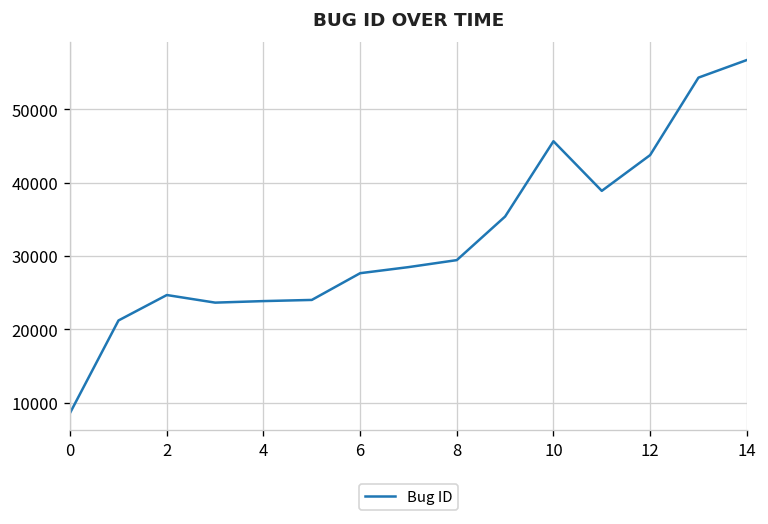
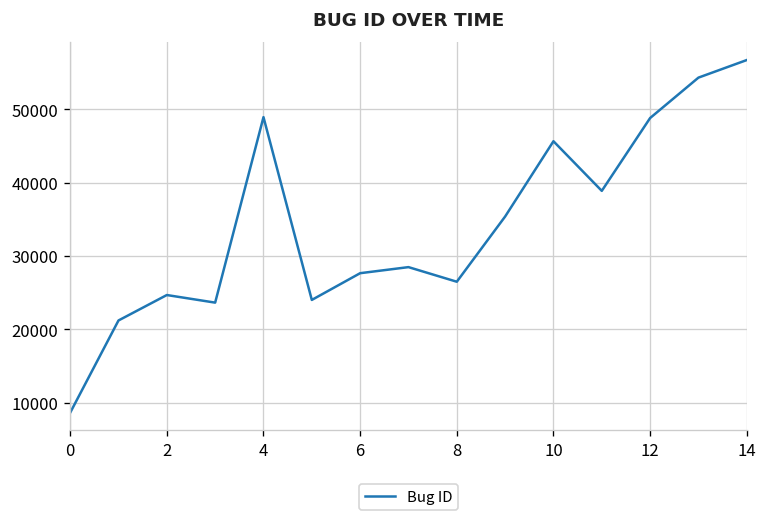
  {
    "0": 9000,
    "2": 25000,
-   "4": 24000,
+   "4": 49000,
    "6": 28000,
-   "8": 29000,
+   "8": 27000,
    "10": 46000,
-   "12": 44000,
+   "12": 49000,
    "14": 57000
  }
